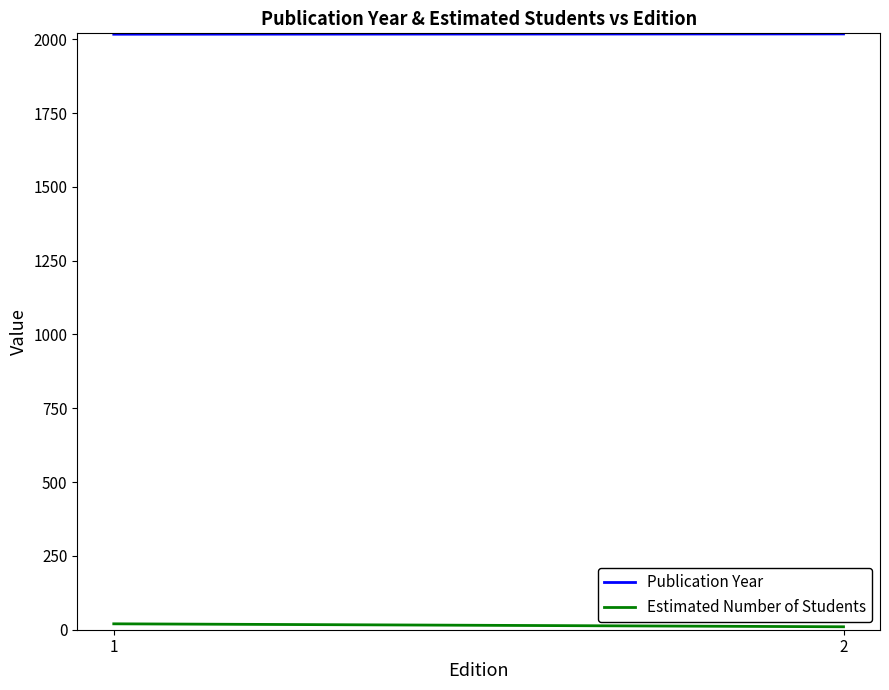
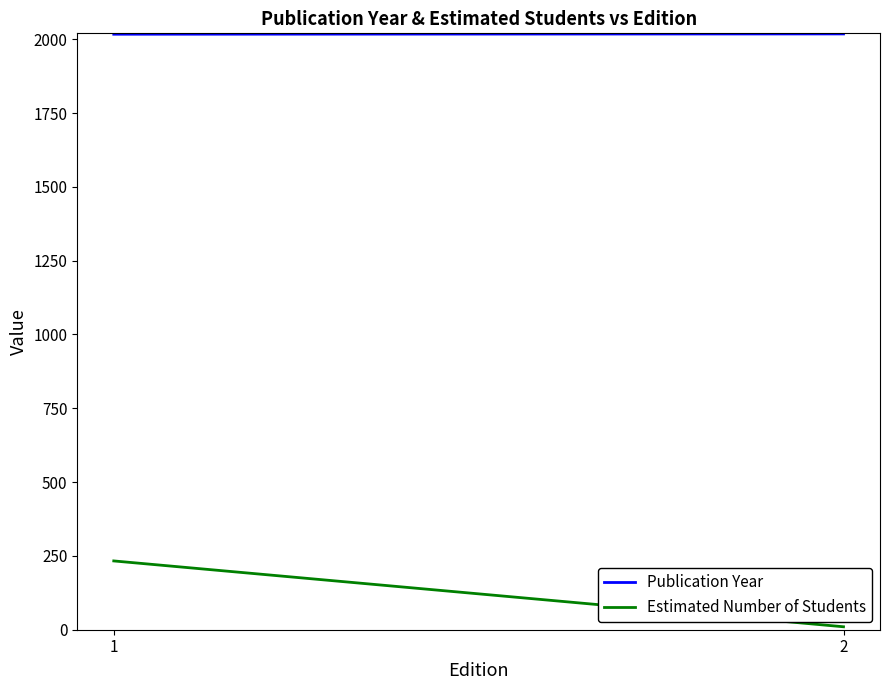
  {
    "Publication Year": {
      "1": 2020,
      "2": 2020
    },
    "Estimated Number of Students": {
-     "1": 20,
+     "1": 230,
      "2": 10
    }
  }
